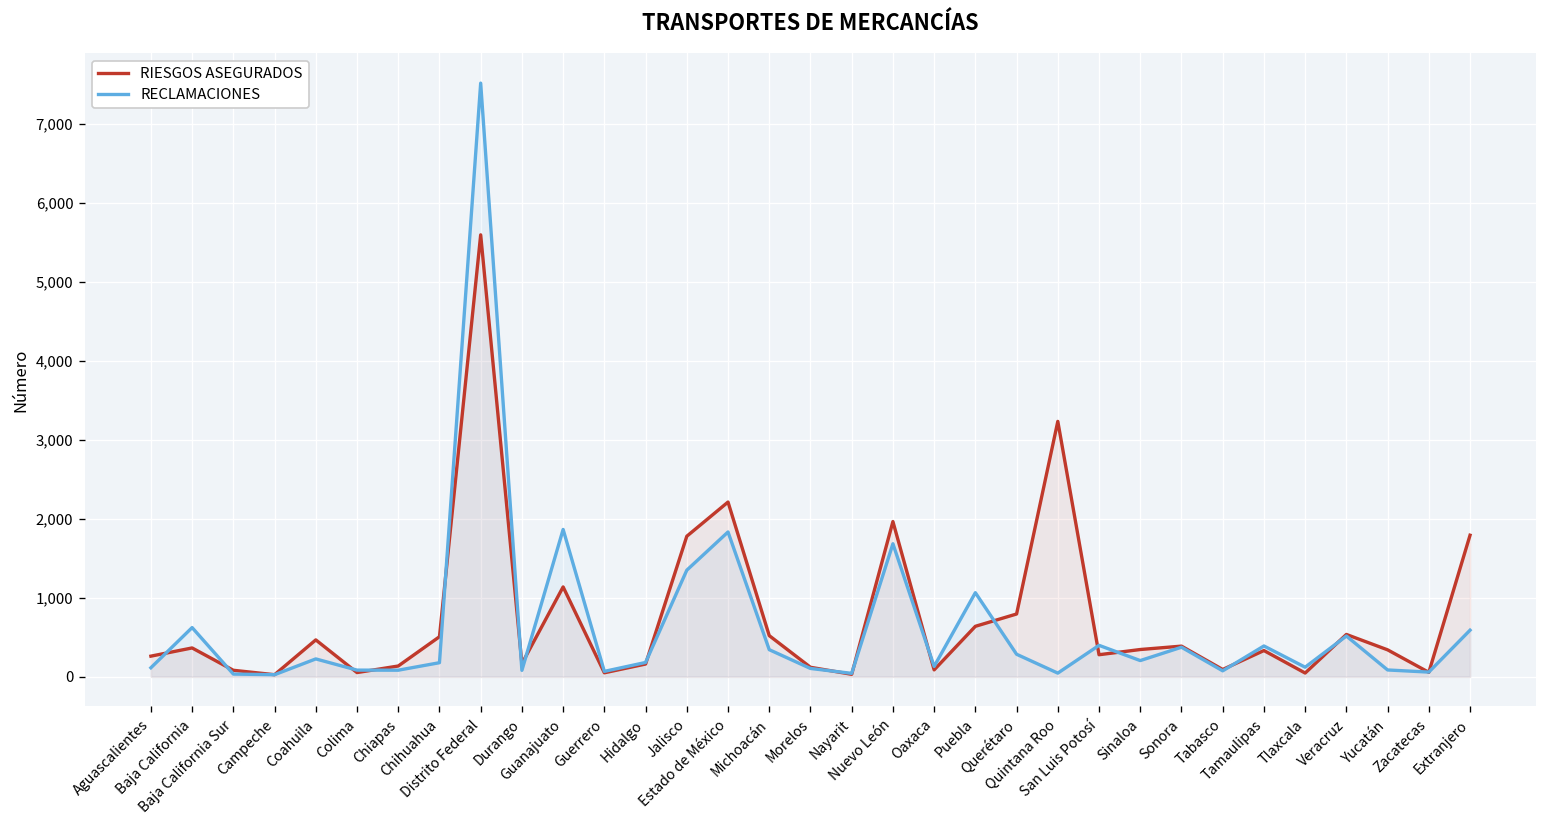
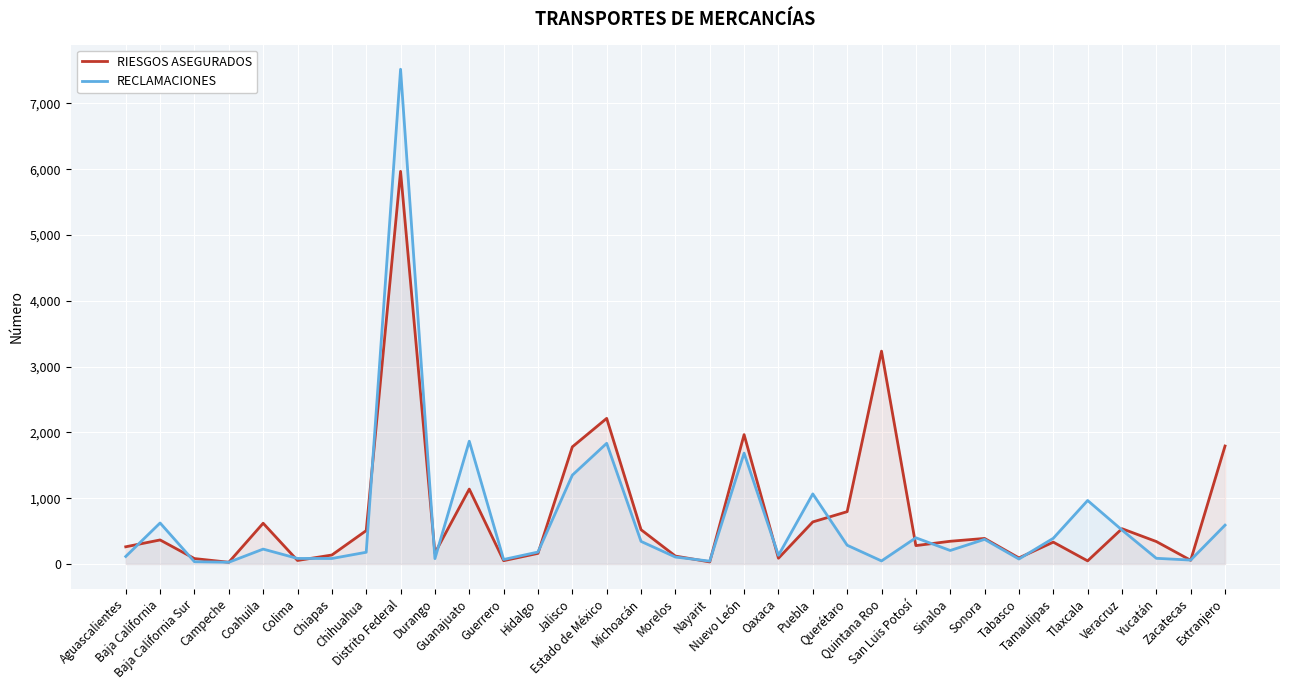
  {
    "RIESGOS ASEGURADOS": {
      "Aguascalientes": "300",
      "Baja California": "400",
      "Baja California Sur": "100",
-     "Coahuila": "500",
+     "Coahuila": "600",
      "Chiapas": "100",
      "Chihuahua": "500",
-     "Distrito Federal": "5,600",
+     "Distrito Federal": "6,000",
      "Durango": "200",
      "Guanajuato": "1,100",
      "Jalisco": "1,800",
      "Estado de México": "2,200",
      "Michoacán": "500",
      "Nuevo León": "2,000",
      "Oaxaca": "100",
      "Puebla": "600",
      "Querétaro": "800",
      "Quintana Roo": "3,200",
      "San Luis Potosí": "300",
      "Sinaloa": "300",
      "Tamaulipas": "300",
      "Tlaxcala": "0",
      "Yucatán": "300",
      "Extranjero": "1,800"
    },
    "RECLAMACIONES": {
      "Aguascalientes": "100",
      "Baja California": "600",
      "Baja California Sur": "0",
      "Coahuila": "200",
      "Chiapas": "100",
      "Chihuahua": "200",
      "Distrito Federal": "7,500",
      "Durango": "100",
      "Guanajuato": "1,900",
      "Jalisco": "1,400",
      "Estado de México": "1,800",
      "Michoacán": "300",
      "Nuevo León": "1,700",
      "Oaxaca": "100",
      "Puebla": "1,100",
      "Querétaro": "300",
      "Quintana Roo": "0",
      "San Luis Potosí": "400",
      "Sinaloa": "200",
      "Tamaulipas": "400",
-     "Tlaxcala": "100",
+     "Tlaxcala": "1,000",
      "Yucatán": "100",
      "Extranjero": "600"
    }
  }
